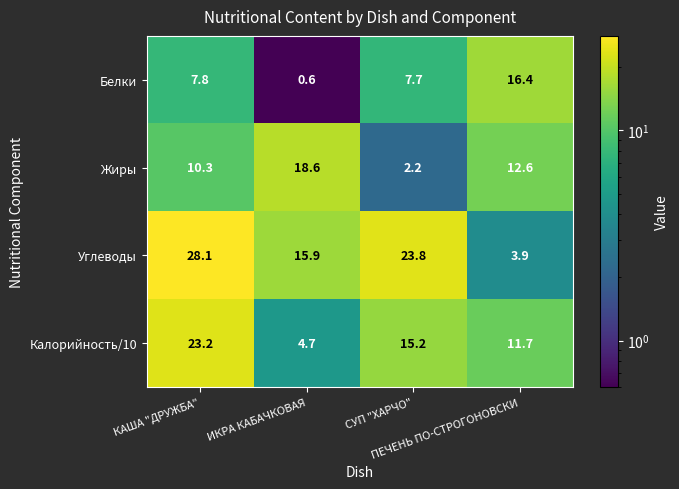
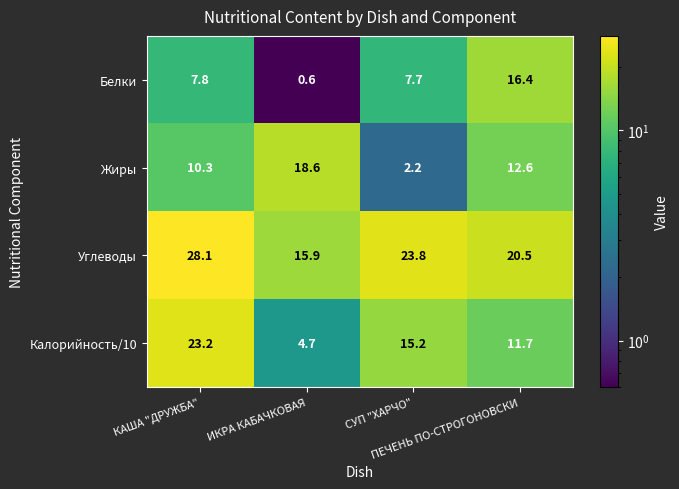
  {
    "Белки": {
      "КАША \"ДРУЖБА\"": 7.8,
      "ИКРА КАБАЧКОВАЯ": 0.6,
      "СУП \"ХАРЧО\"": 7.7,
      "ПЕЧЕНЬ ПО-СТРОГОНОВСКИ": 16.4
    },
    "Жиры": {
      "КАША \"ДРУЖБА\"": 10.3,
      "ИКРА КАБАЧКОВАЯ": 18.6,
      "СУП \"ХАРЧО\"": 2.2,
      "ПЕЧЕНЬ ПО-СТРОГОНОВСКИ": 12.6
    },
    "Углеводы": {
      "КАША \"ДРУЖБА\"": 28.1,
      "ИКРА КАБАЧКОВАЯ": 15.9,
      "СУП \"ХАРЧО\"": 23.8,
-     "ПЕЧЕНЬ ПО-СТРОГОНОВСКИ": 3.9
+     "ПЕЧЕНЬ ПО-СТРОГОНОВСКИ": 20.5
    },
    "Калорийность/10": {
      "КАША \"ДРУЖБА\"": 23.2,
      "ИКРА КАБАЧКОВАЯ": 4.7,
      "СУП \"ХАРЧО\"": 15.2,
      "ПЕЧЕНЬ ПО-СТРОГОНОВСКИ": 11.7
    }
  }
